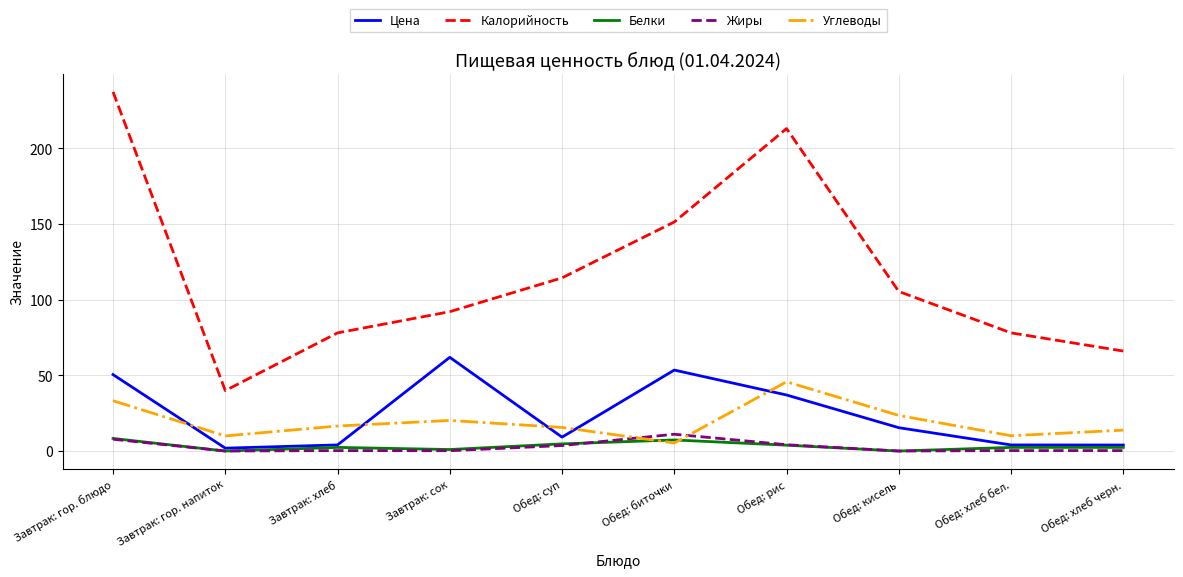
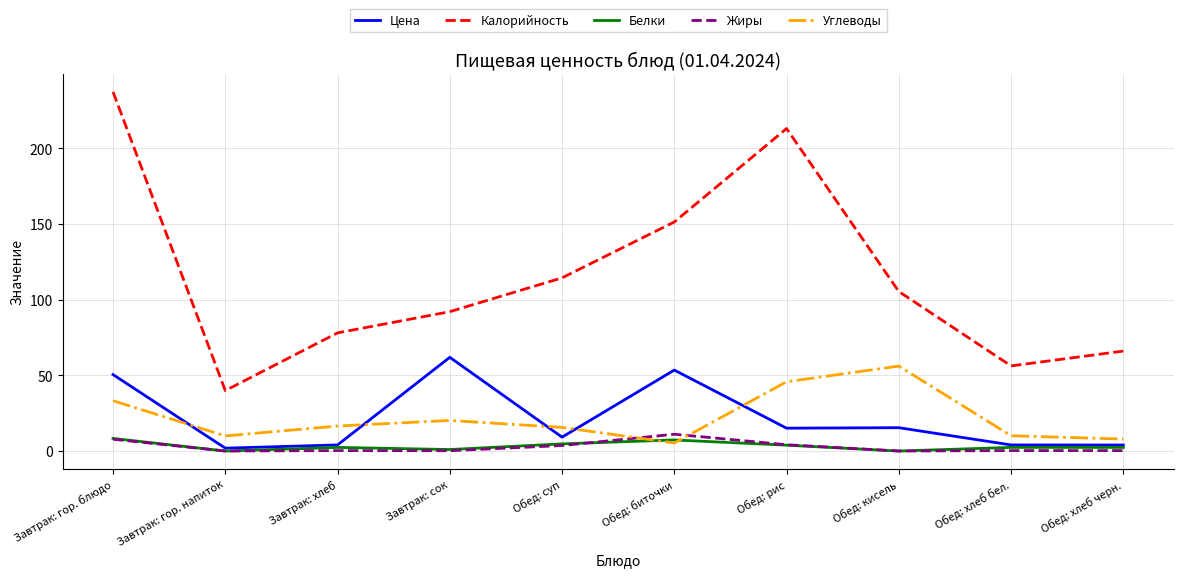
  {
    "Цена": {
      "Завтрак: гор. блюдо": 50,
      "Завтрак: гор. напиток": 2,
      "Завтрак: сок": 62,
      "Обед: суп": 9,
      "Обед: биточки": 53,
-     "Обед: рис": 37,
+     "Обед: рис": 15,
      "Обед: кисель": 15
    },
    "Калорийность": {
      "Завтрак: гор. блюдо": 237,
      "Завтрак: гор. напиток": 40,
      "Завтрак: хлеб": 78,
      "Завтрак: сок": 92,
      "Обед: суп": 114,
      "Обед: биточки": 151,
      "Обед: рис": 213,
      "Обед: кисель": 105,
-     "Обед: хлеб бел.": 78,
+     "Обед: хлеб бел.": 56,
      "Обед: хлеб черн.": 66
    },
    "Белки": {
      "Обед: биточки": 7
    },
    "Жиры": {
      "Завтрак: хлеб": 0,
      "Обед: биточки": 11,
      "Обед: хлеб бел.": 0,
      "Обед: хлеб черн.": 0
    },
    "Углеводы": {
      "Завтрак: гор. блюдо": 33,
      "Завтрак: гор. напиток": 10,
      "Завтрак: хлеб": 17,
      "Завтрак: сок": 20,
      "Обед: суп": 16,
      "Обед: биточки": 5,
      "Обед: рис": 46,
-     "Обед: кисель": 24,
+     "Обед: кисель": 56,
      "Обед: хлеб бел.": 10,
-     "Обед: хлеб черн.": 14
+     "Обед: хлеб черн.": 8
    }
  }
